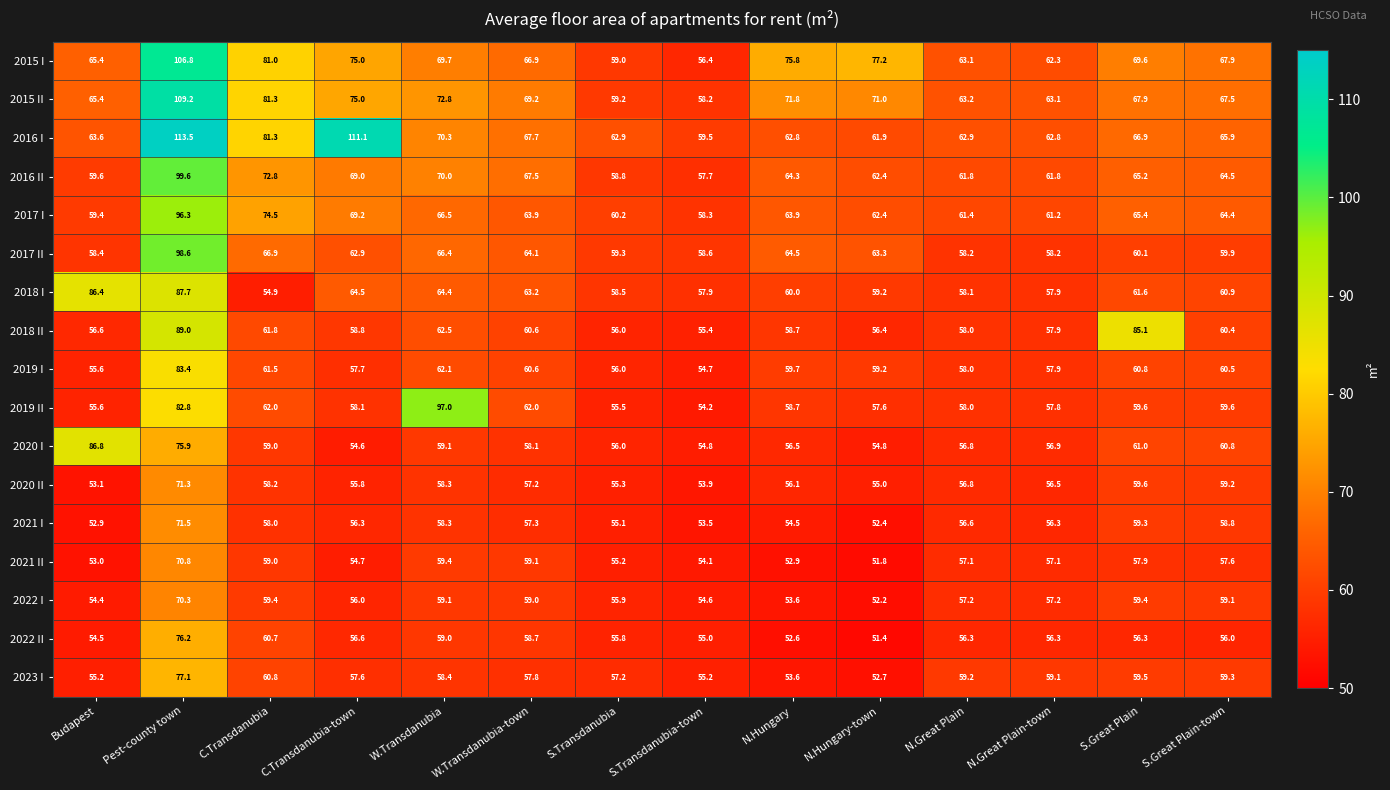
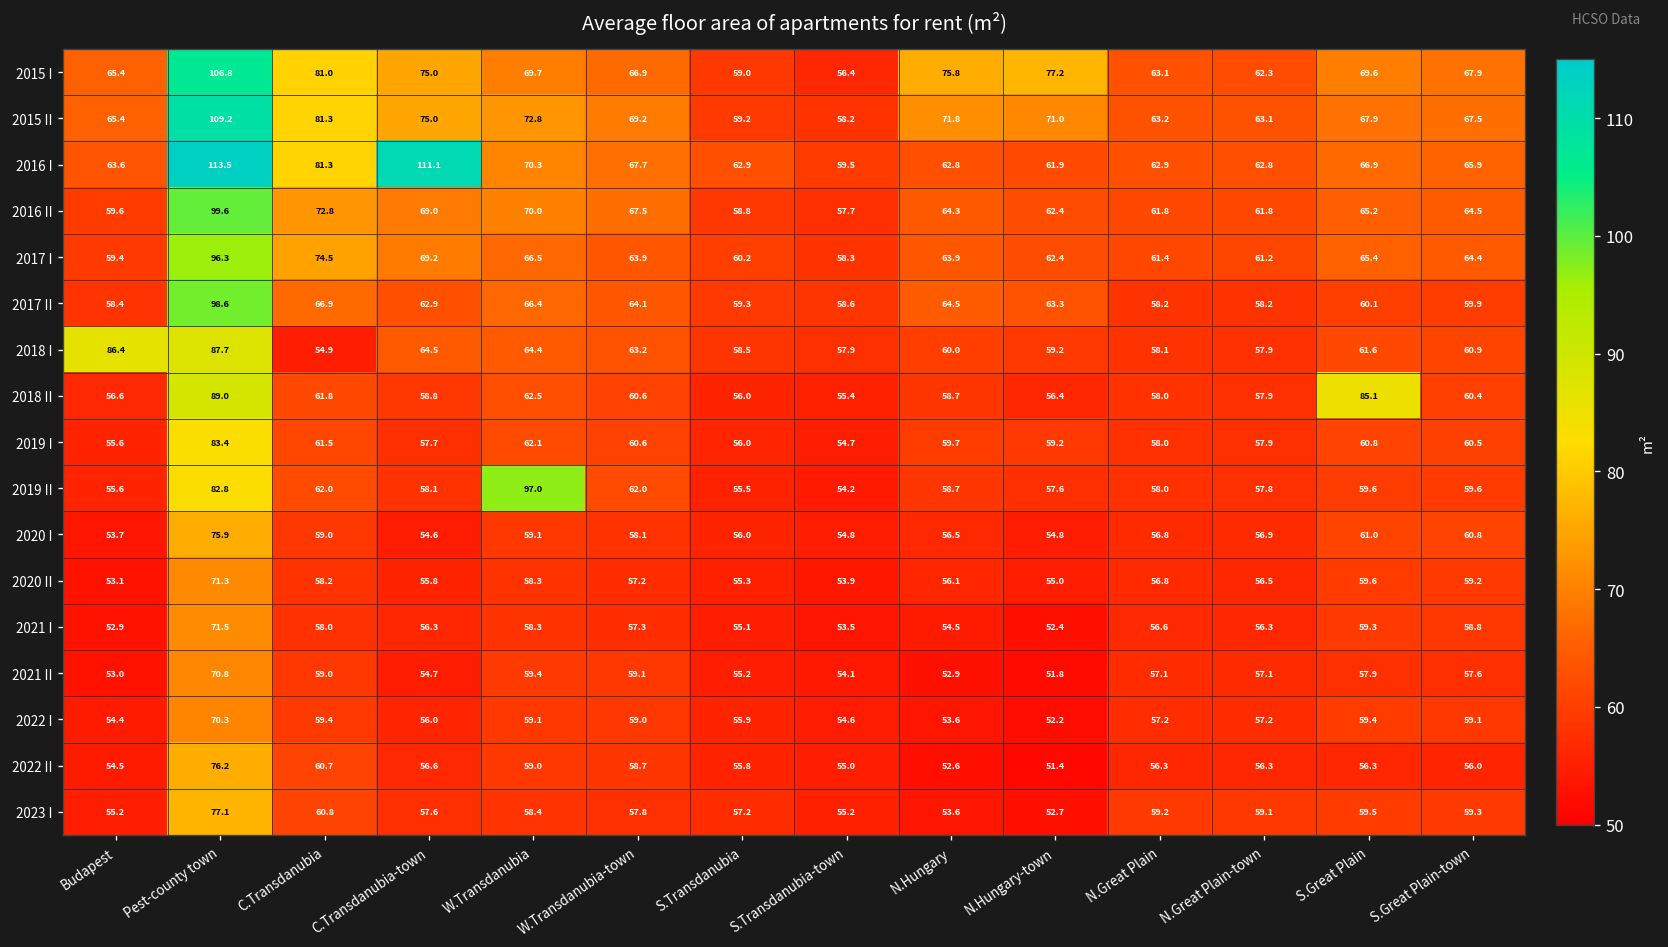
  {
    "2020 I": {
-     "Budapest": 86.8,
+     "Budapest": 53.7,
      "Pest-county town": 75.9,
      "C.Transdanubia": 59.0,
      "C.Transdanubia-town": 54.6,
      "W.Transdanubia": 59.1,
      "W.Transdanubia-town": 58.1,
      "S.Transdanubia": 56.0,
      "S.Transdanubia-town": 54.8,
      "N.Hungary": 56.5,
      "N.Hungary-town": 54.8,
      "N.Great Plain": 56.8,
      "N.Great Plain-town": 56.9,
      "S.Great Plain": 61.0,
      "S.Great Plain-town": 60.8
    }
  }
